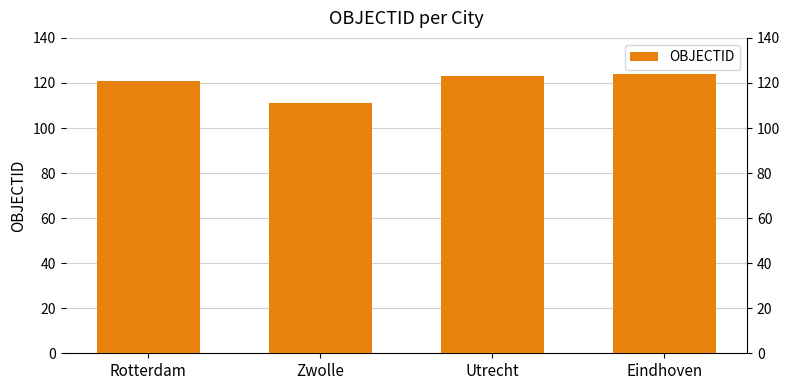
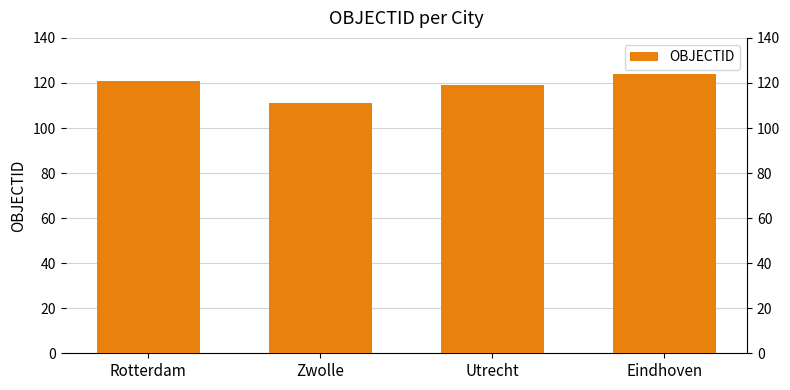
  {
    "Rotterdam": 121,
    "Zwolle": 111,
-   "Utrecht": 123,
+   "Utrecht": 119,
    "Eindhoven": 124
  }
